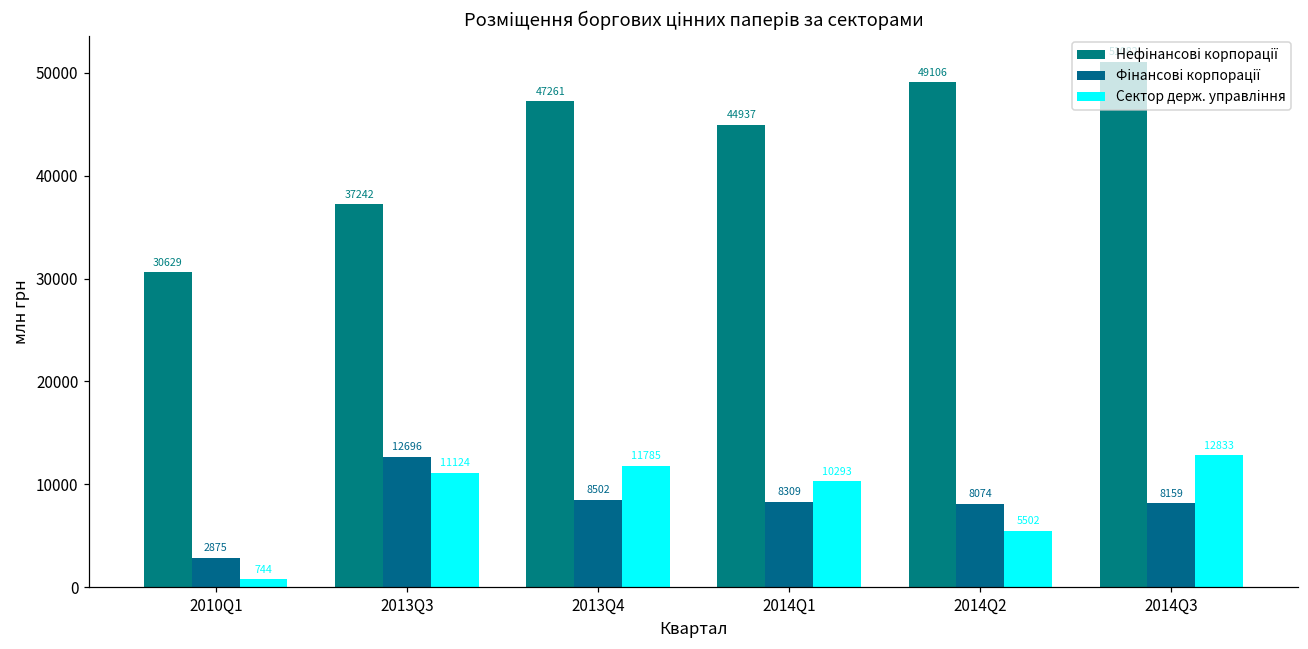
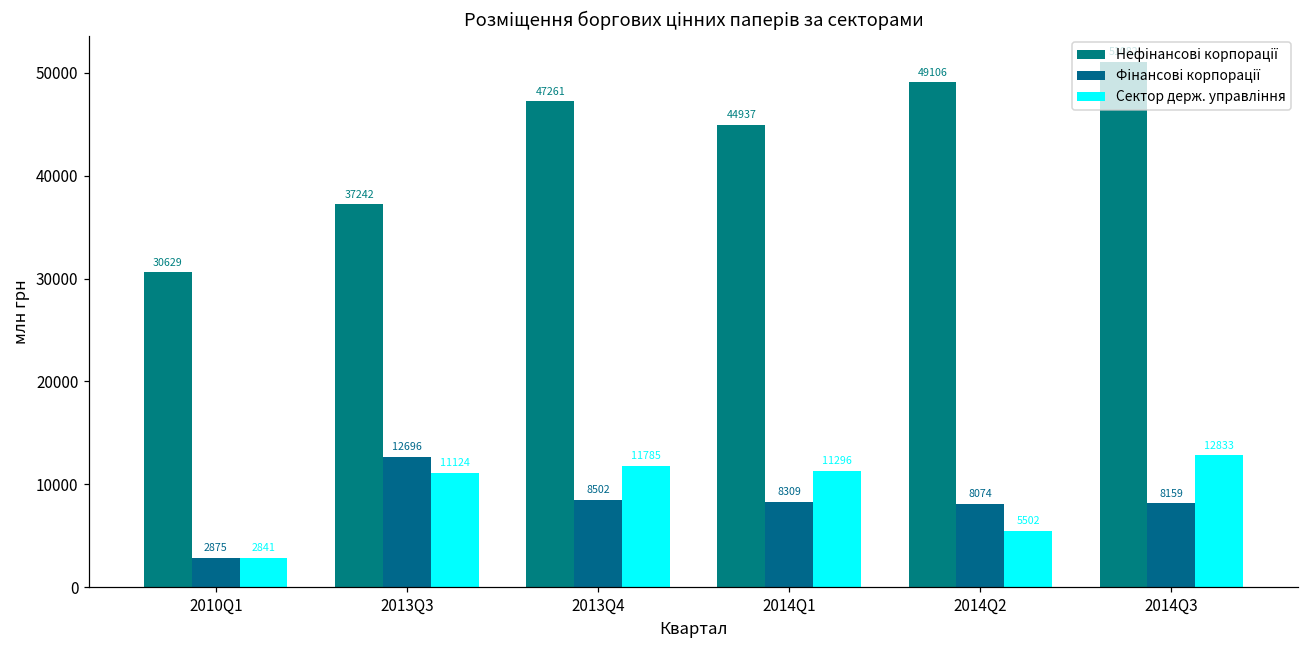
  {
    "Сектор держ. управління": {
-     "2010Q1": 744,
+     "2010Q1": 2841,
      "2013Q3": 11124,
      "2013Q4": 11785,
-     "2014Q1": 10293,
+     "2014Q1": 11296,
      "2014Q2": 5502,
      "2014Q3": 12833
    }
  }
